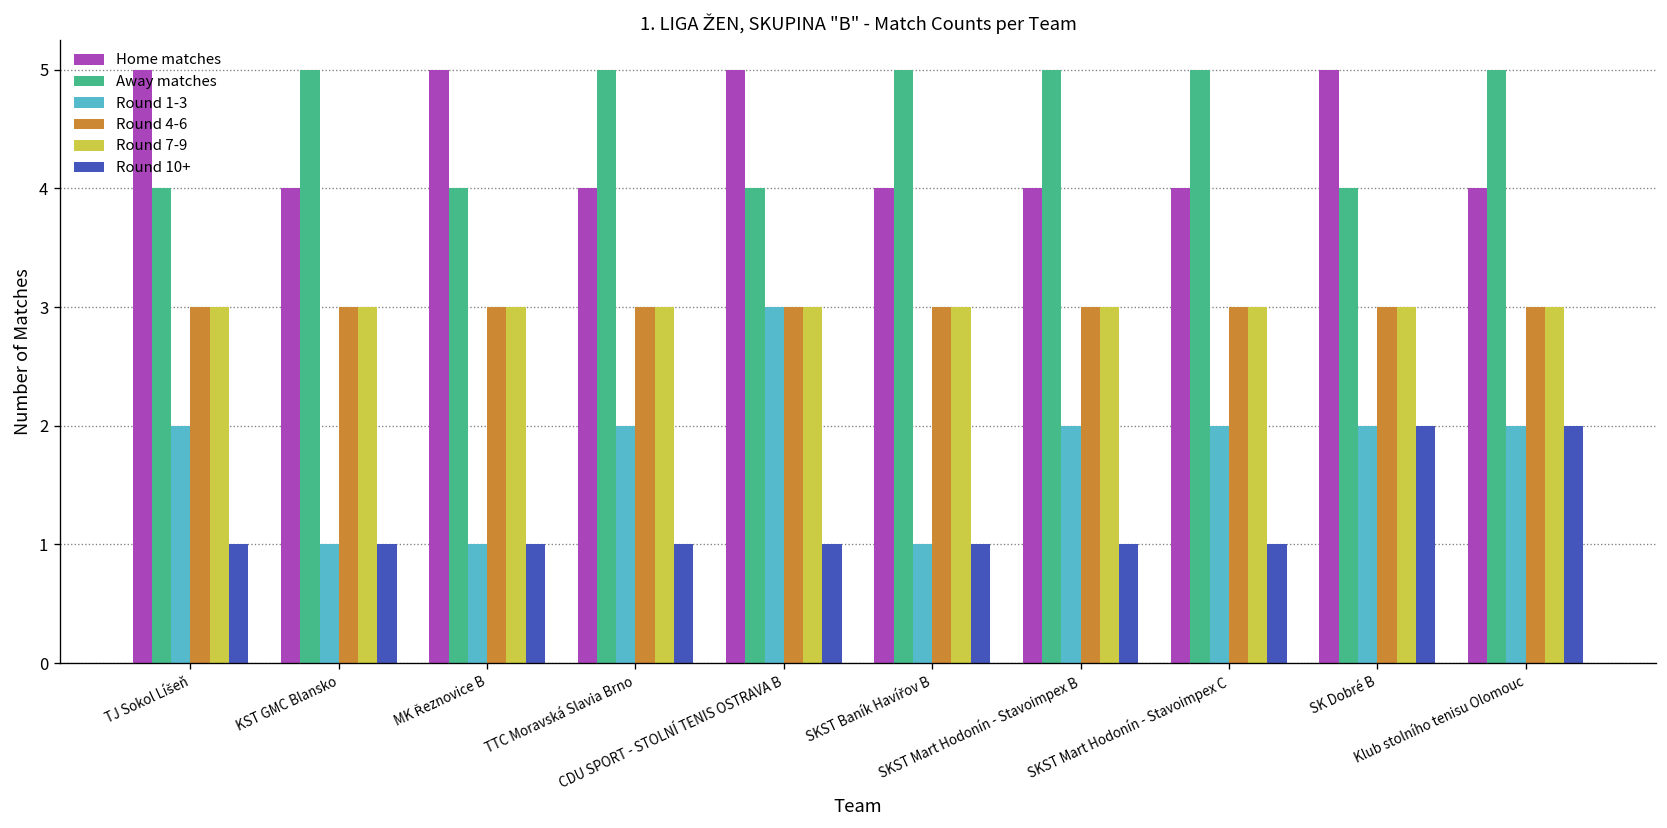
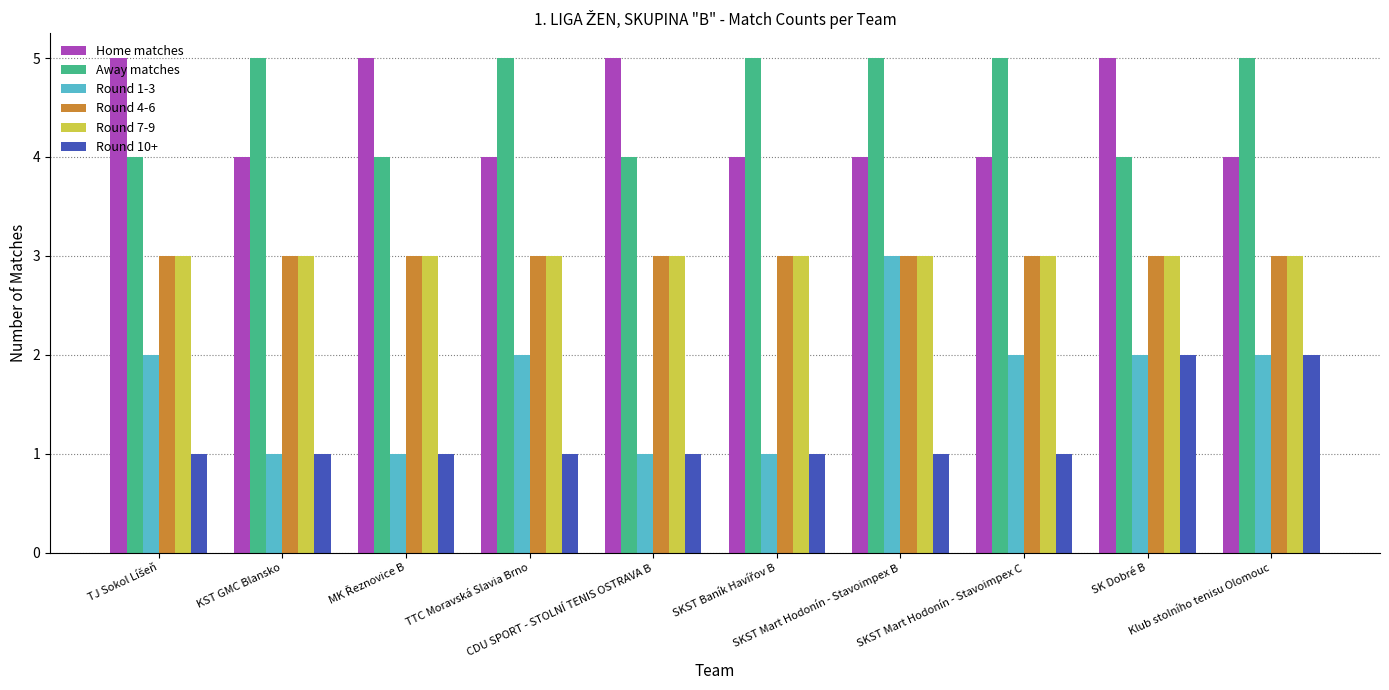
  {
    "Home matches": {
      "TJ Sokol Líšeň": 5,
      "KST GMC Blansko": 4,
      "MK Řeznovice B": 5,
      "TTC Moravská Slavia Brno": 4,
      "CDU SPORT - STOLNÍ TENIS OSTRAVA B": 5,
      "SKST Baník Havířov B": 4,
      "SKST Mart Hodonín - Stavoimpex B": 4,
      "SKST Mart Hodonín - Stavoimpex C": 4,
      "SK Dobré B": 5,
      "Klub stolního tenisu Olomouc": 4
    },
    "Away matches": {
      "TJ Sokol Líšeň": 4,
      "KST GMC Blansko": 5,
      "MK Řeznovice B": 4,
      "TTC Moravská Slavia Brno": 5,
      "CDU SPORT - STOLNÍ TENIS OSTRAVA B": 4,
      "SKST Baník Havířov B": 5,
      "SKST Mart Hodonín - Stavoimpex B": 5,
      "SKST Mart Hodonín - Stavoimpex C": 5,
      "SK Dobré B": 4,
      "Klub stolního tenisu Olomouc": 5
    },
    "Round 1-3": {
      "TJ Sokol Líšeň": 2,
      "KST GMC Blansko": 1,
      "MK Řeznovice B": 1,
      "TTC Moravská Slavia Brno": 2,
-     "CDU SPORT - STOLNÍ TENIS OSTRAVA B": 3,
+     "CDU SPORT - STOLNÍ TENIS OSTRAVA B": 1,
      "SKST Baník Havířov B": 1,
-     "SKST Mart Hodonín - Stavoimpex B": 2,
+     "SKST Mart Hodonín - Stavoimpex B": 3,
      "SKST Mart Hodonín - Stavoimpex C": 2,
      "SK Dobré B": 2,
      "Klub stolního tenisu Olomouc": 2
    },
    "Round 4-6": {
      "TJ Sokol Líšeň": 3,
      "KST GMC Blansko": 3,
      "MK Řeznovice B": 3,
      "TTC Moravská Slavia Brno": 3,
      "CDU SPORT - STOLNÍ TENIS OSTRAVA B": 3,
      "SKST Baník Havířov B": 3,
      "SKST Mart Hodonín - Stavoimpex B": 3,
      "SKST Mart Hodonín - Stavoimpex C": 3,
      "SK Dobré B": 3,
      "Klub stolního tenisu Olomouc": 3
    },
    "Round 7-9": {
      "TJ Sokol Líšeň": 3,
      "KST GMC Blansko": 3,
      "MK Řeznovice B": 3,
      "TTC Moravská Slavia Brno": 3,
      "CDU SPORT - STOLNÍ TENIS OSTRAVA B": 3,
      "SKST Baník Havířov B": 3,
      "SKST Mart Hodonín - Stavoimpex B": 3,
      "SKST Mart Hodonín - Stavoimpex C": 3,
      "SK Dobré B": 3,
      "Klub stolního tenisu Olomouc": 3
    },
    "Round 10+": {
      "TJ Sokol Líšeň": 1,
      "KST GMC Blansko": 1,
      "MK Řeznovice B": 1,
      "TTC Moravská Slavia Brno": 1,
      "CDU SPORT - STOLNÍ TENIS OSTRAVA B": 1,
      "SKST Baník Havířov B": 1,
      "SKST Mart Hodonín - Stavoimpex B": 1,
      "SKST Mart Hodonín - Stavoimpex C": 1,
      "SK Dobré B": 2,
      "Klub stolního tenisu Olomouc": 2
    }
  }
